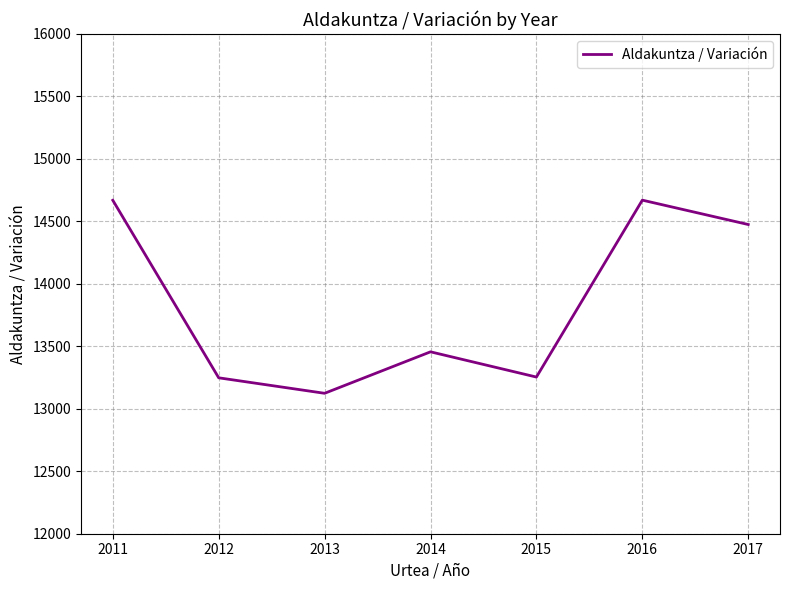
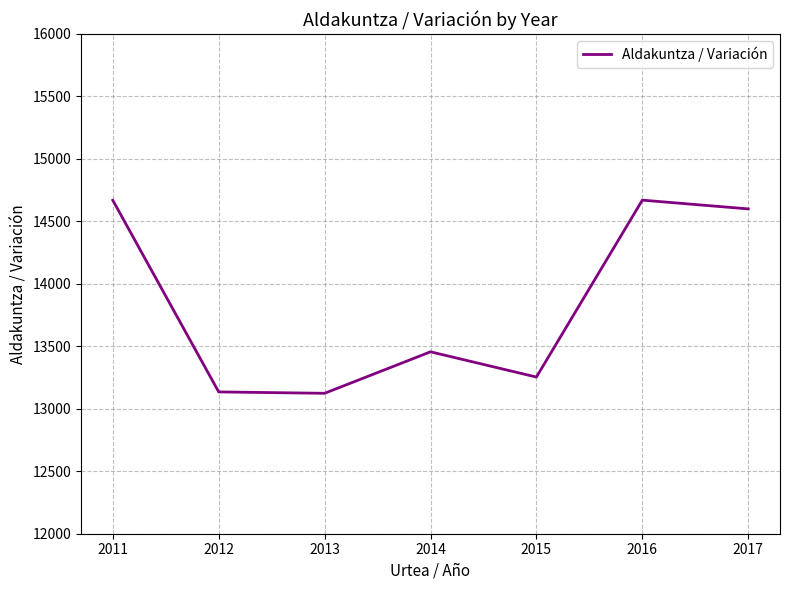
  {
    "2011": 14670,
-   "2012": 13250,
+   "2012": 13140,
    "2013": 13120,
    "2014": 13460,
    "2015": 13250,
    "2016": 14670,
-   "2017": 14480
+   "2017": 14600
  }
